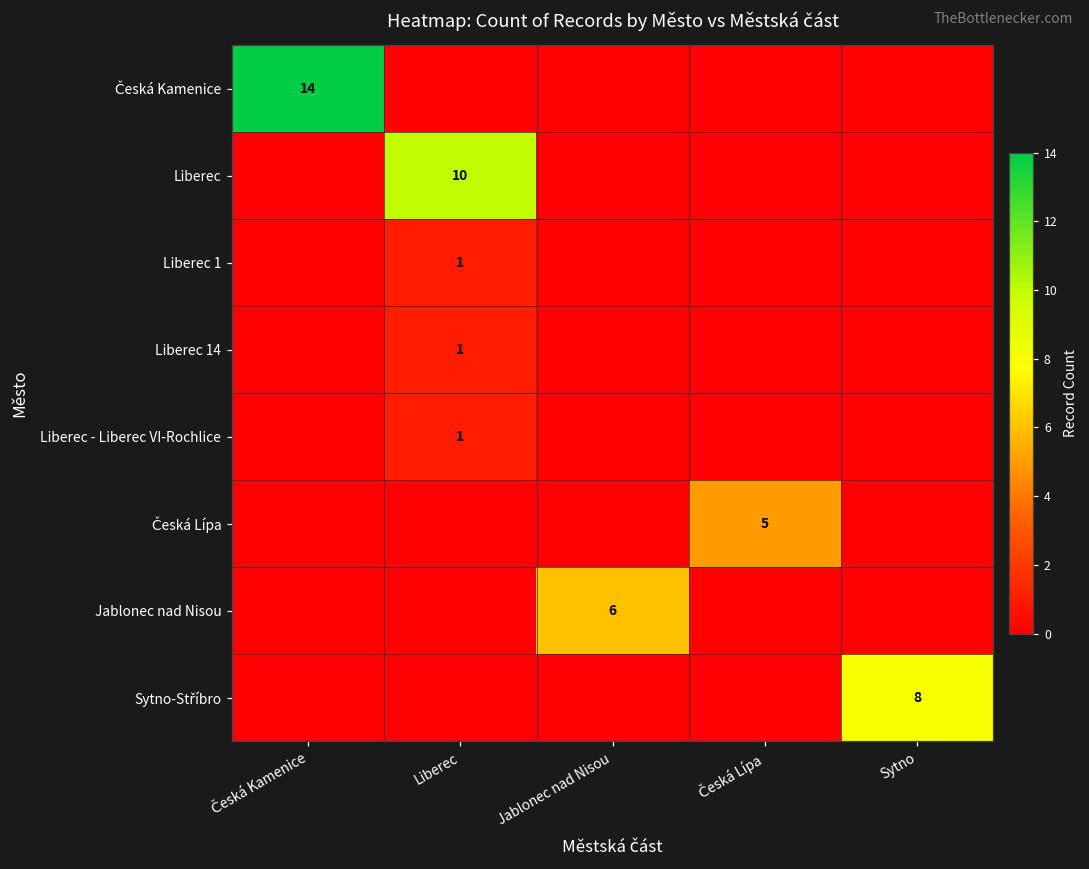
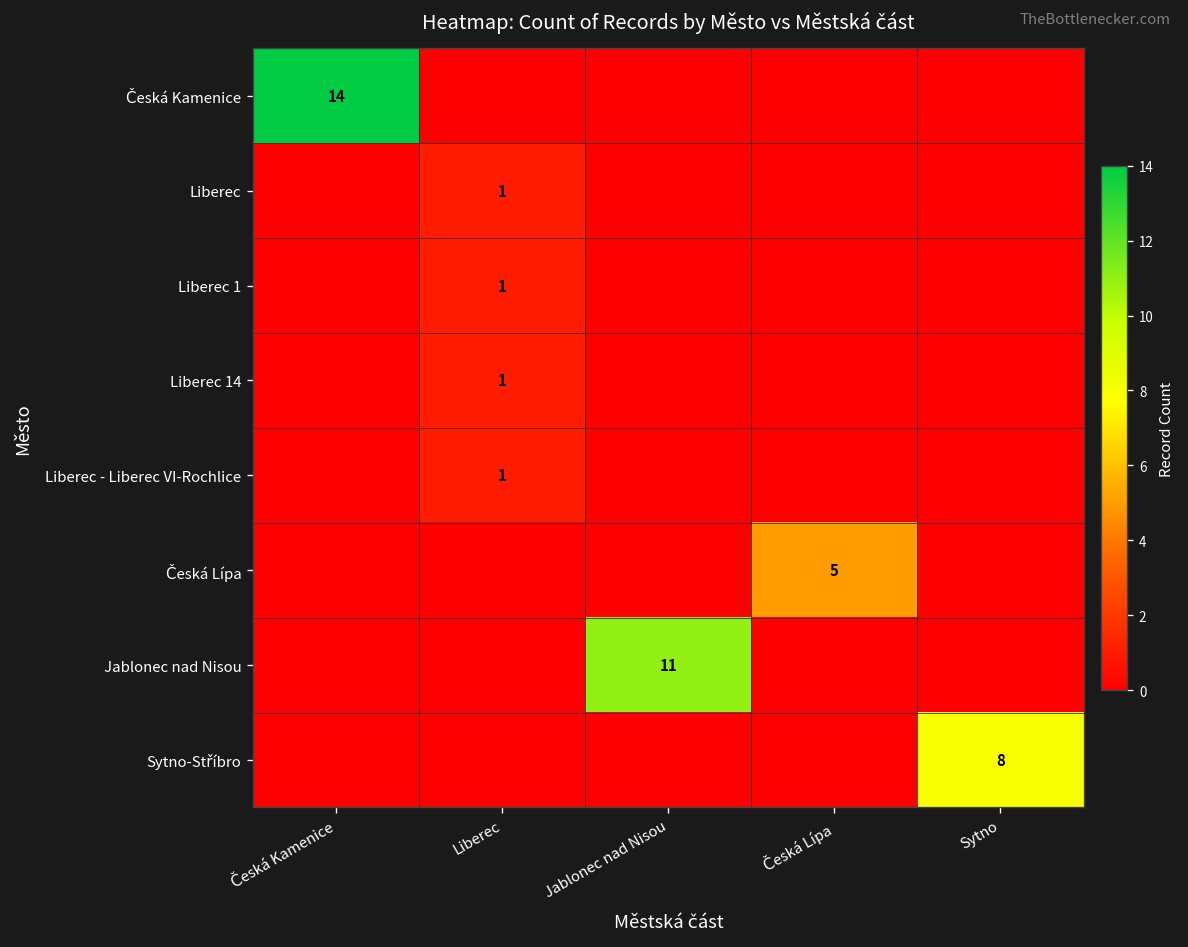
  {
    "Česká Kamenice": {
      "Česká Kamenice": 14
    },
    "Liberec": {
-     "Liberec": 10
+     "Liberec": 1
    },
    "Liberec 1": {
      "Liberec": 1
    },
    "Liberec 14": {
      "Liberec": 1
    },
    "Liberec - Liberec VI-Rochlice": {
      "Liberec": 1
    },
    "Česká Lípa": {
      "Česká Lípa": 5
    },
    "Jablonec nad Nisou": {
-     "Jablonec nad Nisou": 6
+     "Jablonec nad Nisou": 11
    },
    "Sytno-Stříbro": {
      "Sytno": 8
    }
  }
